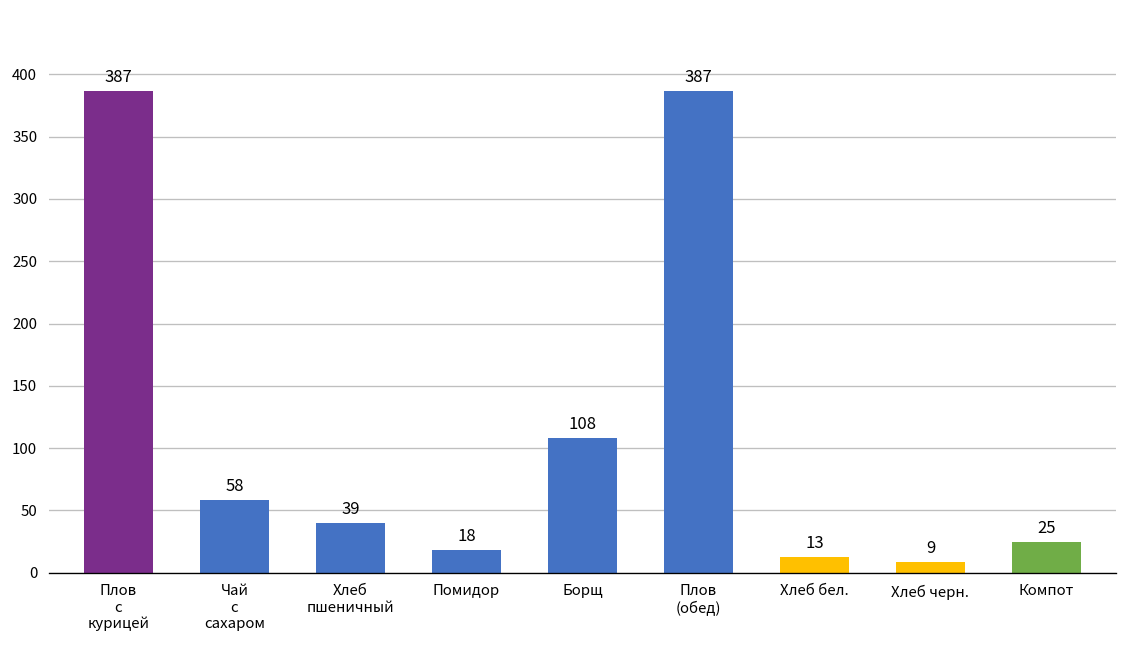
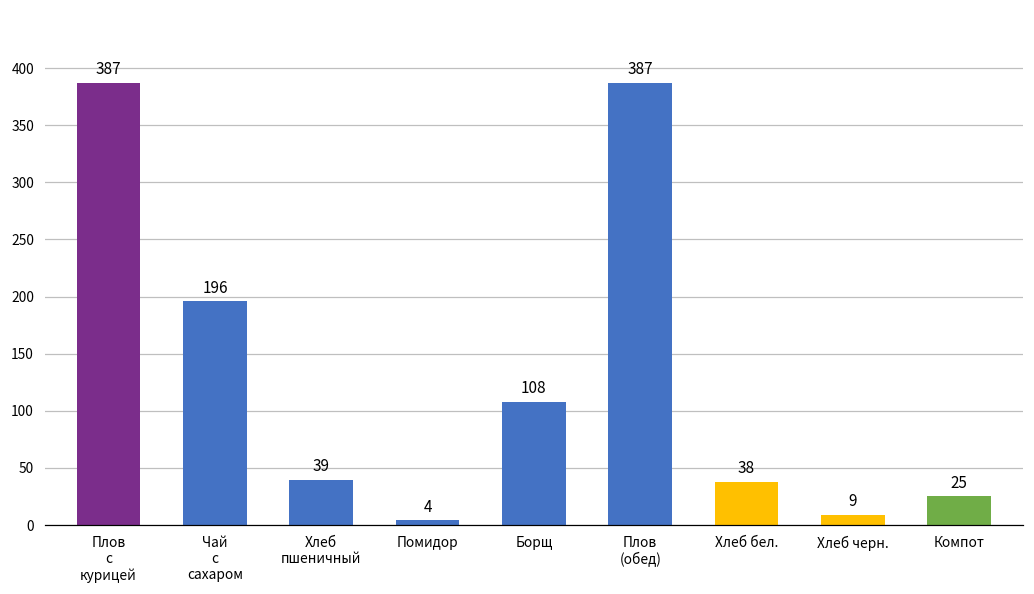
  {
    "Плов с курицей": 387,
-   "Чай с сахаром": 58,
-   "Помидор": 18,
+   "Чай с сахаром": 196,
+   "Помидор": 4,
    "Борщ": 108,
    "Плов (обед)": 387,
-   "Хлеб бел.": 13,
+   "Хлеб бел.": 38,
    "Хлеб черн.": 9,
    "Компот": 25
  }
